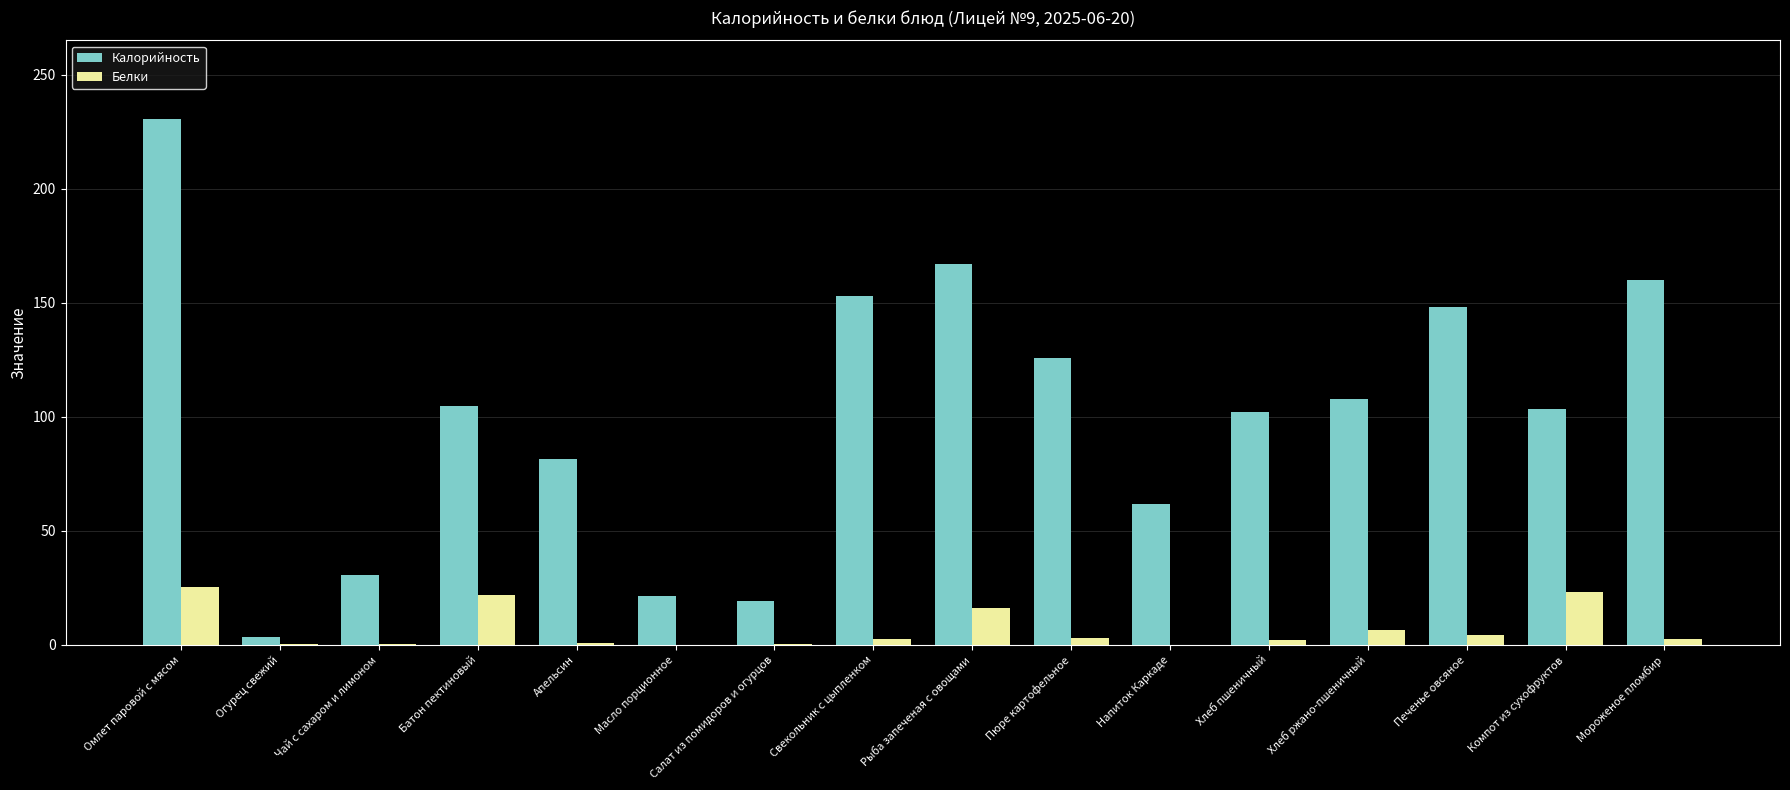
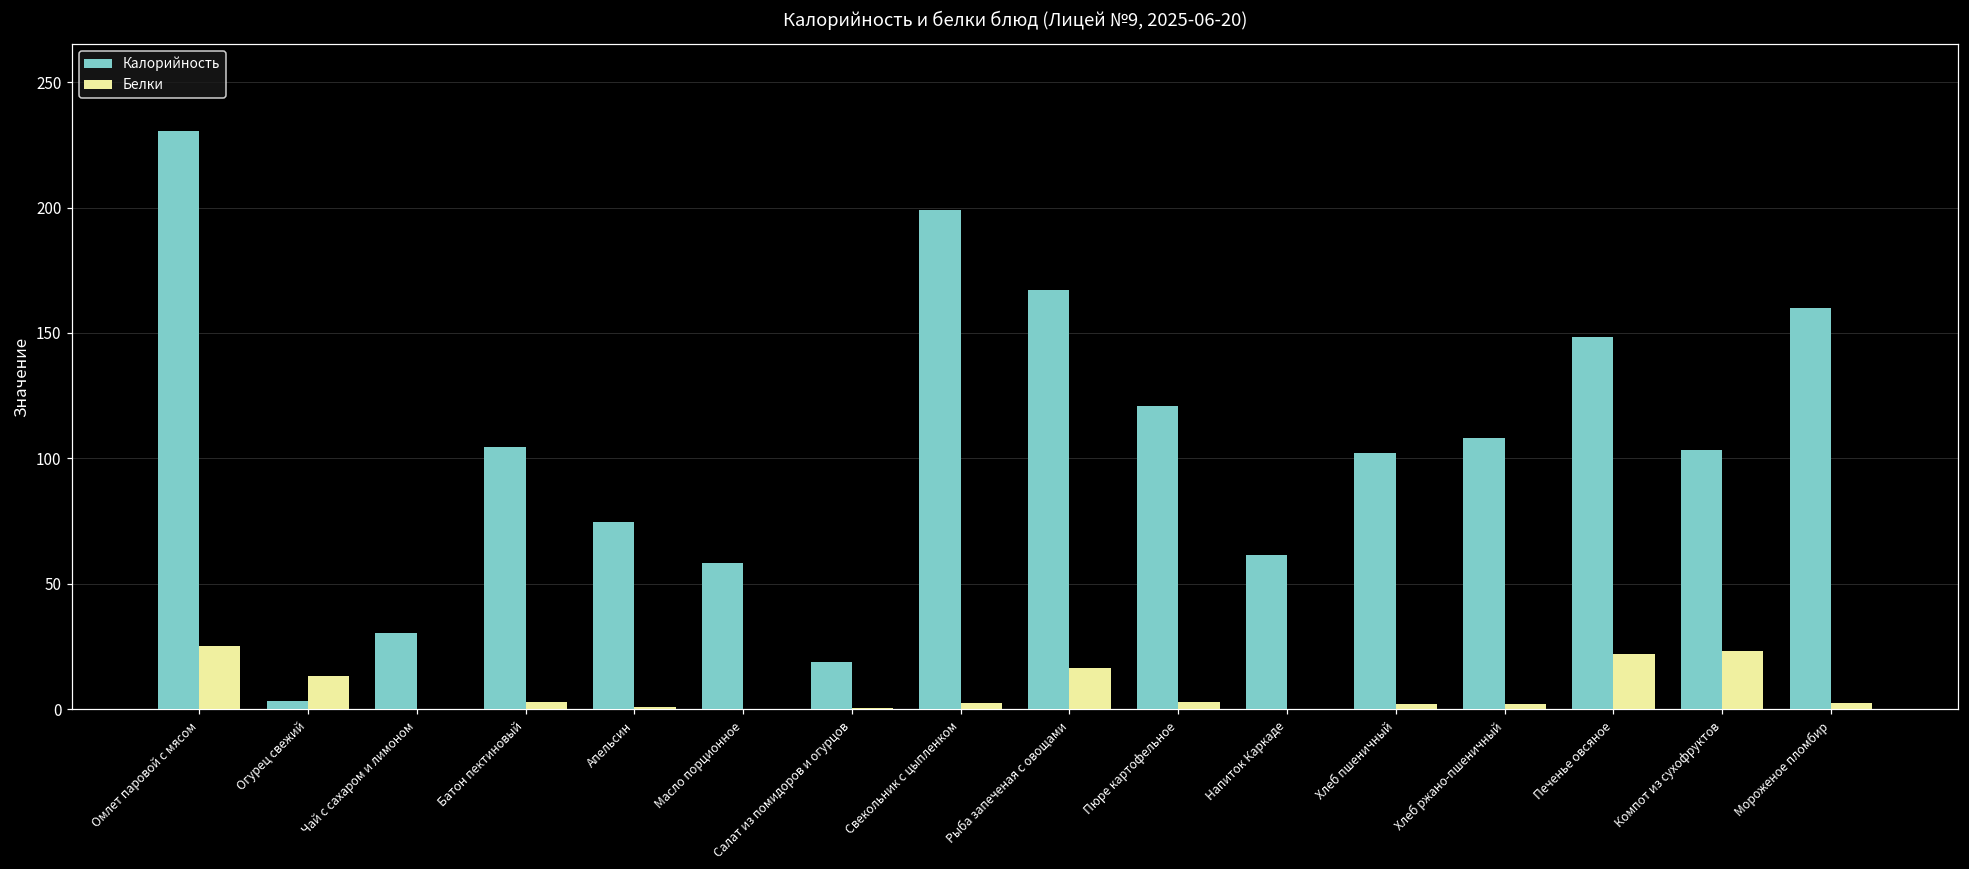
  {
    "Калорийность": {
      "Омлет паровой с мясом": 230,
      "Огурец свежий": 3,
      "Чай с сахаром и лимоном": 31,
      "Батон пектиновый": 105,
-     "Апельсин": 82,
-     "Масло порционное": 21,
+     "Апельсин": 75,
+     "Масло порционное": 58,
      "Салат из помидоров и огурцов": 19,
-     "Свекольник с цыпленком": 153,
+     "Свекольник с цыпленком": 199,
      "Рыба запеченая с овощами": 167,
-     "Пюре картофельное": 126,
+     "Пюре картофельное": 121,
      "Напиток Каркаде": 62,
      "Хлеб пшеничный": 102,
      "Хлеб ржано-пшеничный": 108,
      "Печенье овсяное": 148,
      "Компот из сухофруктов": 103,
      "Мороженое пломбир": 160
    },
    "Белки": {
      "Омлет паровой с мясом": 25,
-     "Огурец свежий": 0,
-     "Батон пектиновый": 22,
+     "Огурец свежий": 13,
+     "Батон пектиновый": 3,
      "Свекольник с цыпленком": 3,
      "Рыба запеченая с овощами": 16,
      "Пюре картофельное": 3,
      "Хлеб пшеничный": 2,
-     "Хлеб ржано-пшеничный": 6,
-     "Печенье овсяное": 4,
+     "Хлеб ржано-пшеничный": 2,
+     "Печенье овсяное": 22,
      "Компот из сухофруктов": 23,
      "Мороженое пломбир": 3
    }
  }
